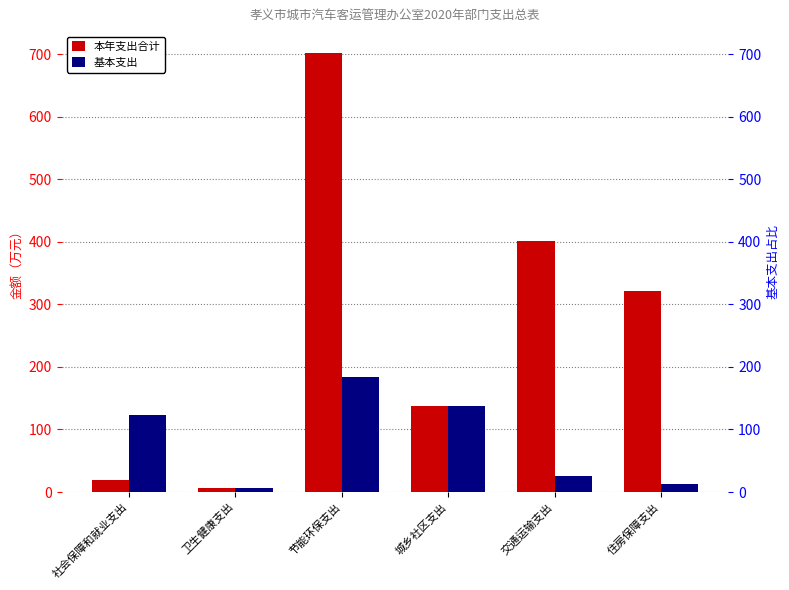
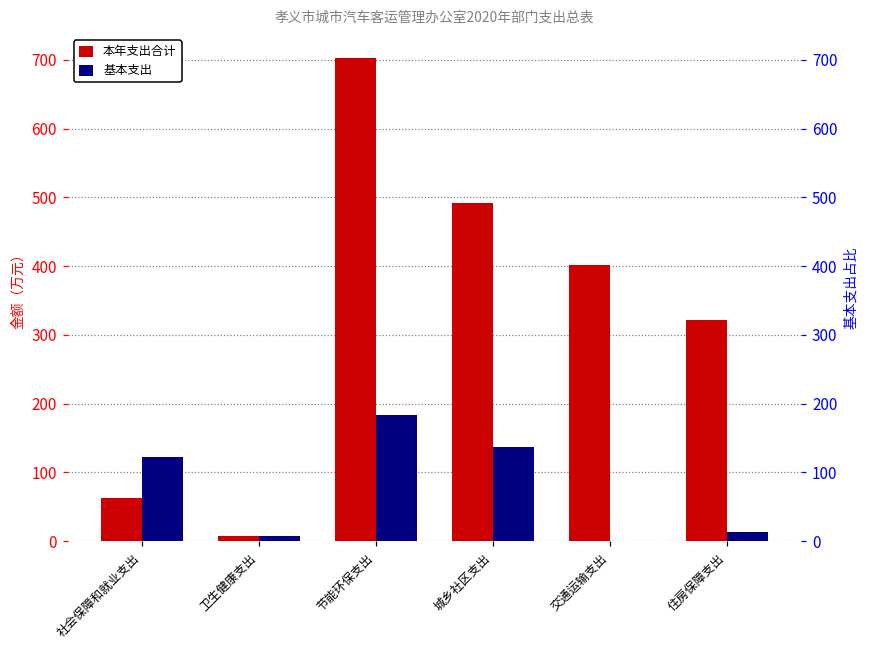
  {
    "本年支出合计": {
-     "社会保障和就业支出": 20,
+     "社会保障和就业支出": 60,
      "卫生健康支出": 10,
      "节能环保支出": 700,
-     "城乡社区支出": 140,
+     "城乡社区支出": 490,
      "交通运输支出": 400,
      "住房保障支出": 320
    },
    "基本支出": {
      "社会保障和就业支出": 120,
      "卫生健康支出": 10,
      "节能环保支出": 180,
      "城乡社区支出": 140,
-     "交通运输支出": 30,
+     "交通运输支出": 0,
      "住房保障支出": 10
    }
  }
